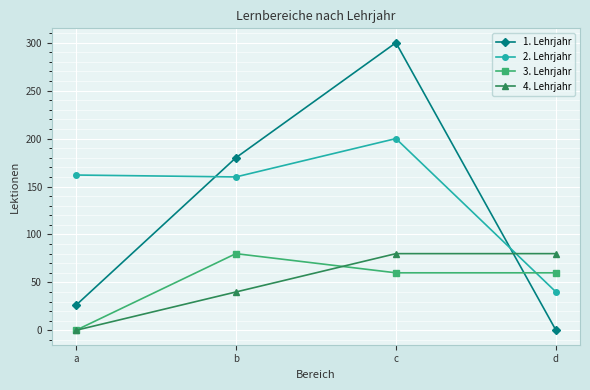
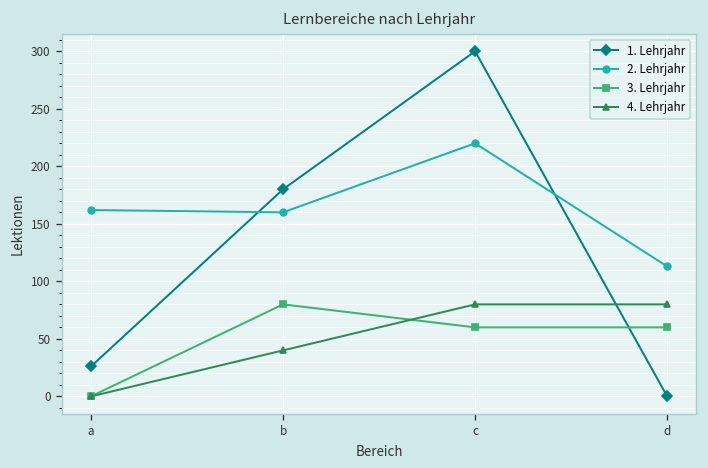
  {
    "1. Lehrjahr": {
      "a": 30,
      "b": 180,
      "c": 300,
      "d": 0
    },
    "2. Lehrjahr": {
      "a": 160,
      "b": 160,
-     "c": 200,
-     "d": 40
+     "c": 220,
+     "d": 110
    }
  }
